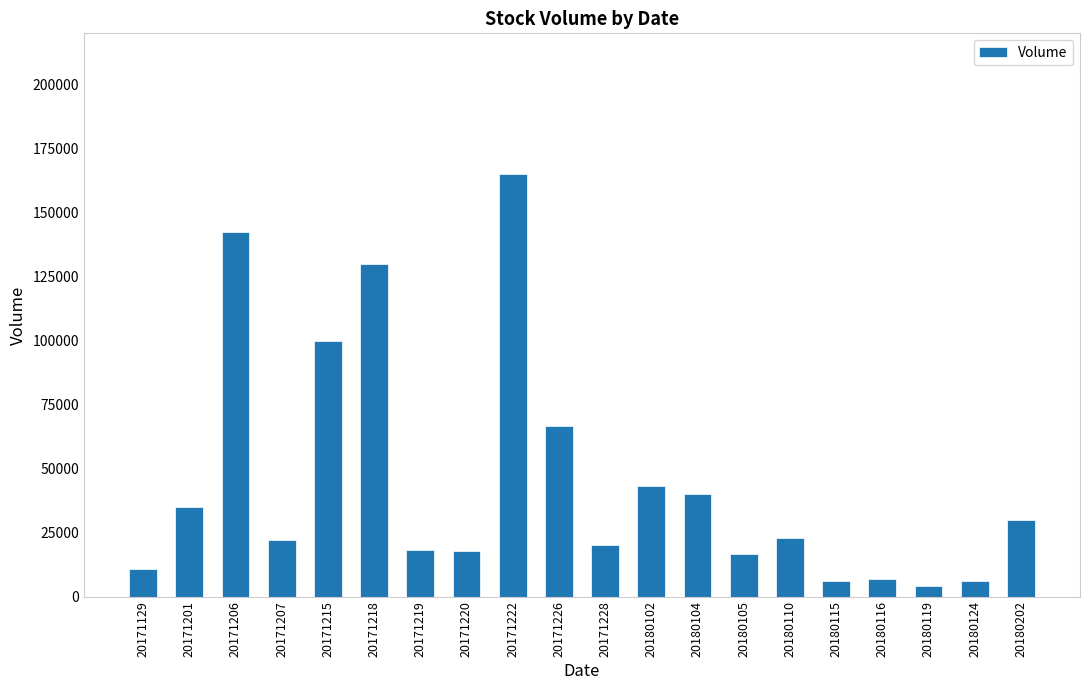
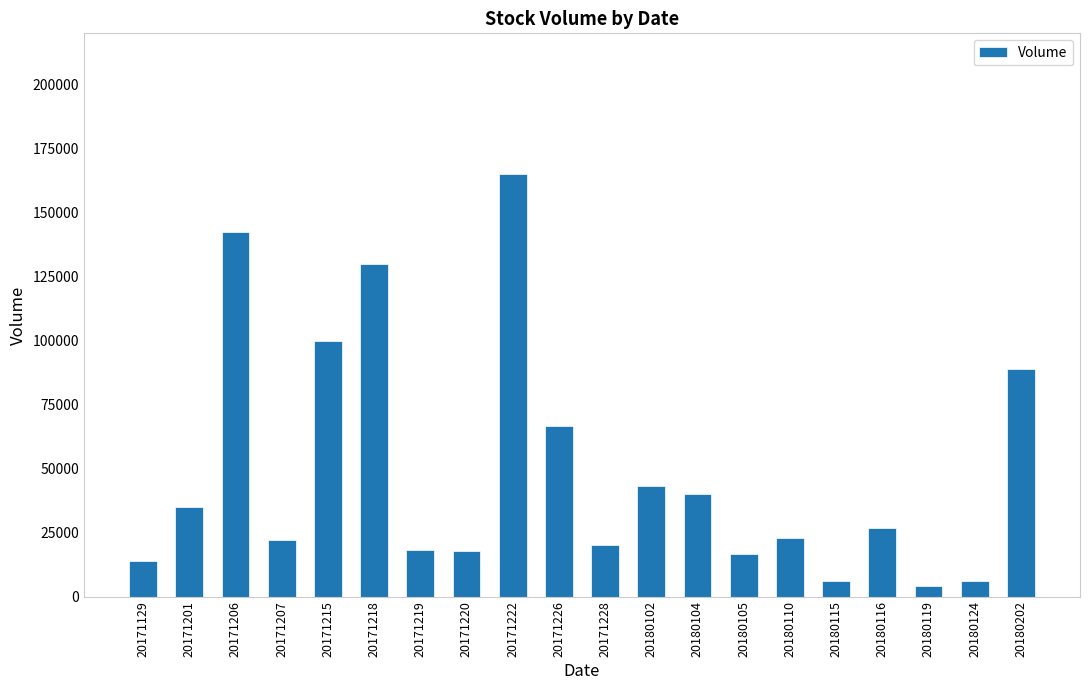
  {
-   "20171129": 11000,
+   "20171129": 14000,
    "20171201": 35000,
    "20171206": 143000,
    "20171207": 22000,
    "20171215": 100000,
    "20171218": 130000,
    "20171219": 18000,
    "20171220": 18000,
    "20171222": 165000,
    "20171226": 66000,
    "20171228": 20000,
    "20180102": 43000,
    "20180104": 40000,
    "20180105": 17000,
    "20180110": 23000,
    "20180115": 6000,
-   "20180116": 7000,
+   "20180116": 27000,
    "20180119": 4000,
    "20180124": 6000,
-   "20180202": 30000
+   "20180202": 89000
  }
